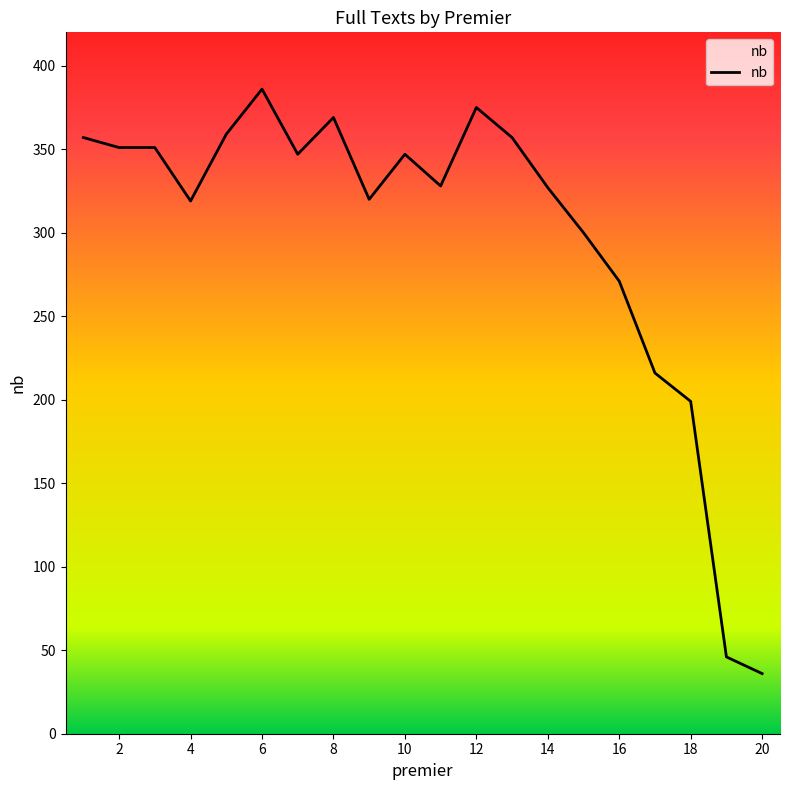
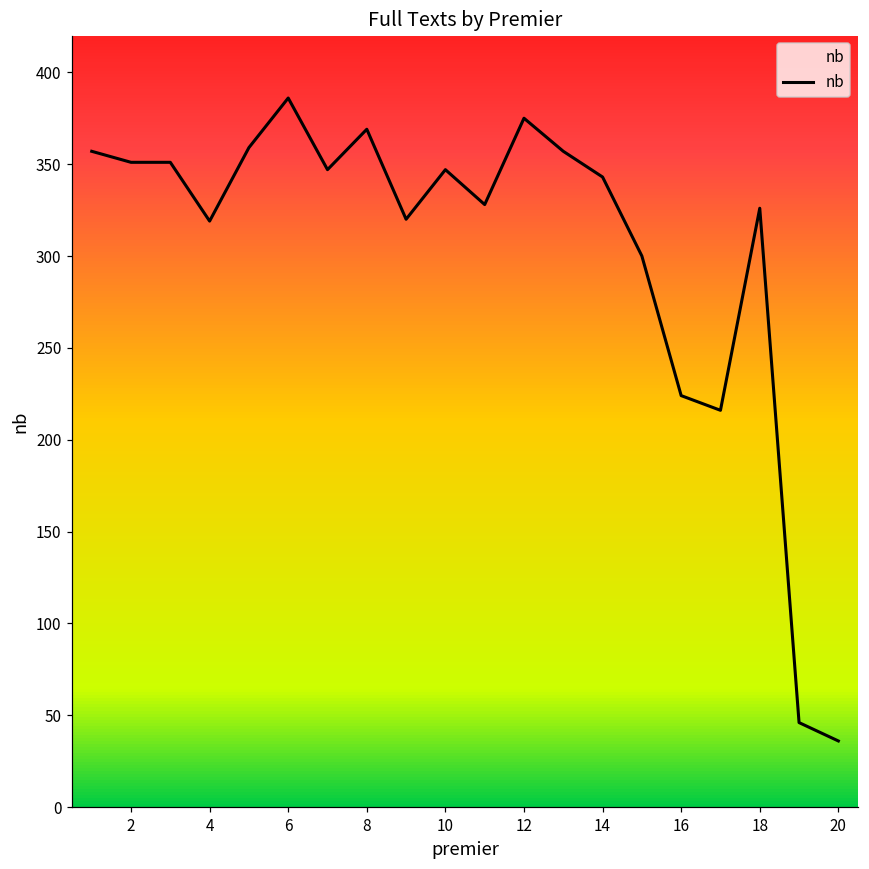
  {
    "2": 351,
    "4": 319,
    "6": 386,
    "8": 369,
    "10": 347,
    "12": 375,
-   "14": 327,
-   "16": 271,
-   "18": 199,
+   "14": 343,
+   "16": 224,
+   "18": 326,
    "20": 36
  }
